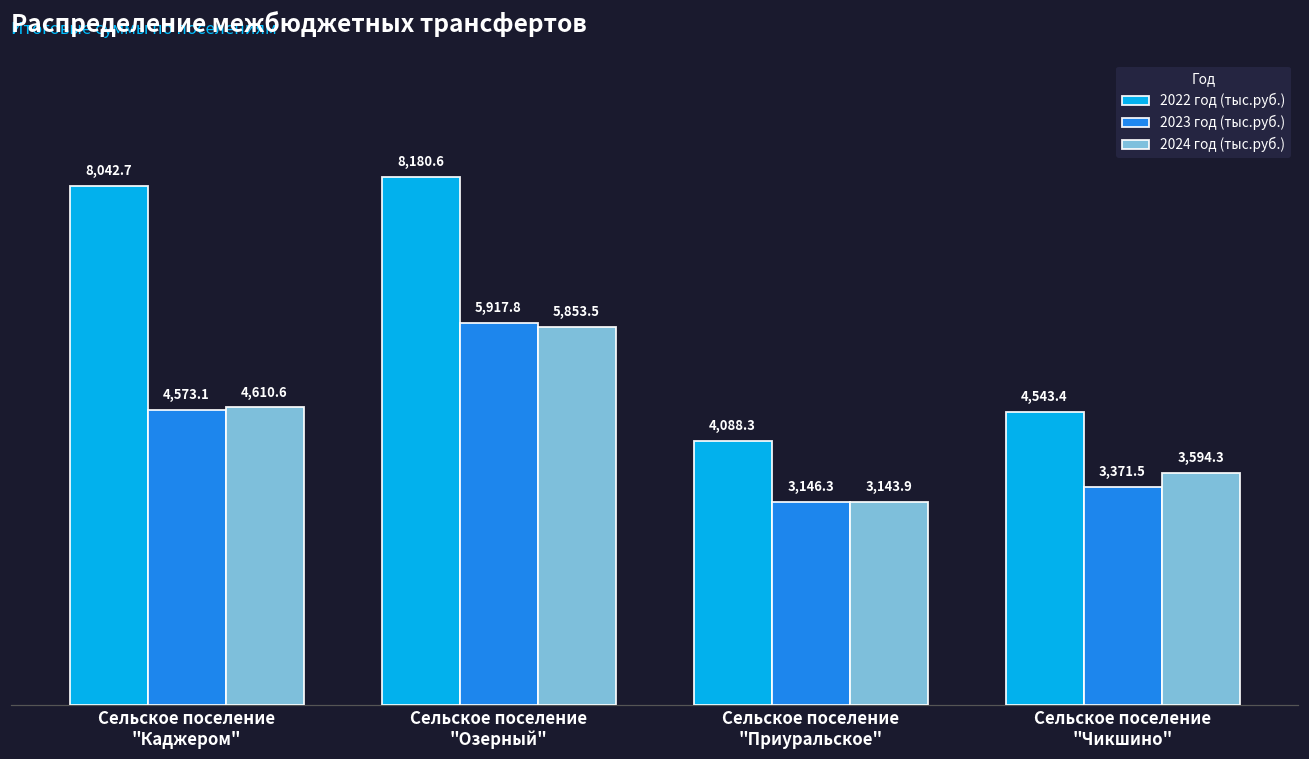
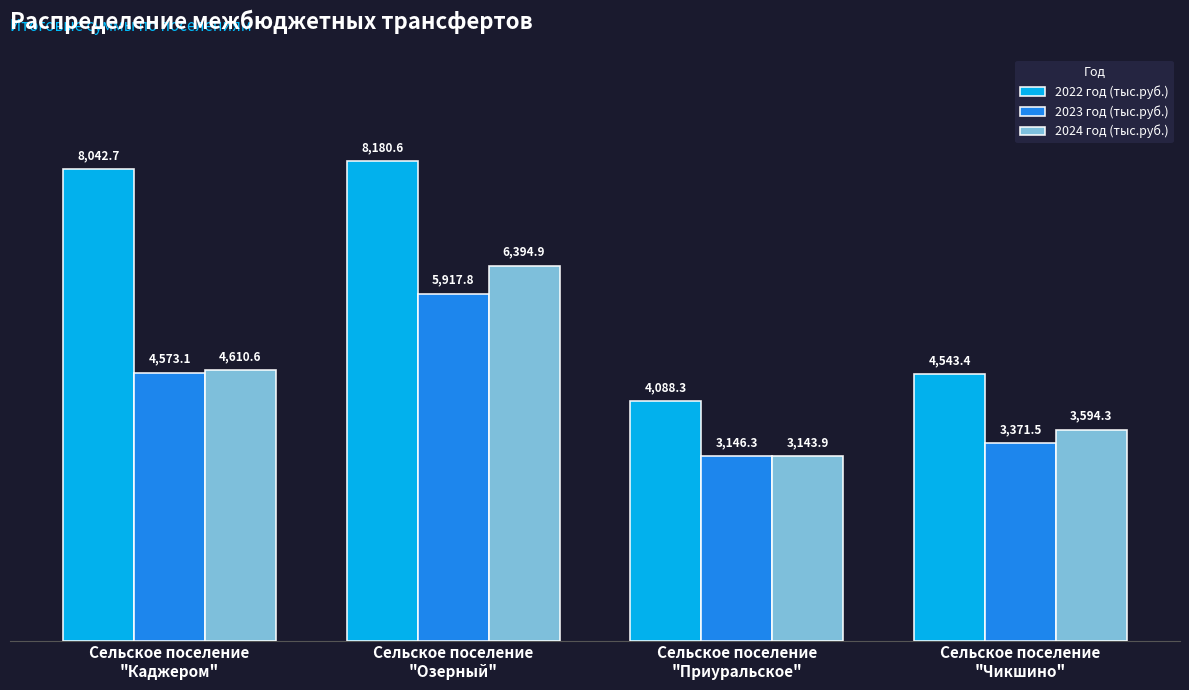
  {
    "2024 год (тыс.руб.)": {
      "Сельское поселение \"Каджером\"": "4,610.6",
-     "Сельское поселение \"Озерный\"": "5,853.5",
+     "Сельское поселение \"Озерный\"": "6,394.9",
      "Сельское поселение \"Приуральское\"": "3,143.9",
      "Сельское поселение \"Чикшино\"": "3,594.3"
    }
  }
